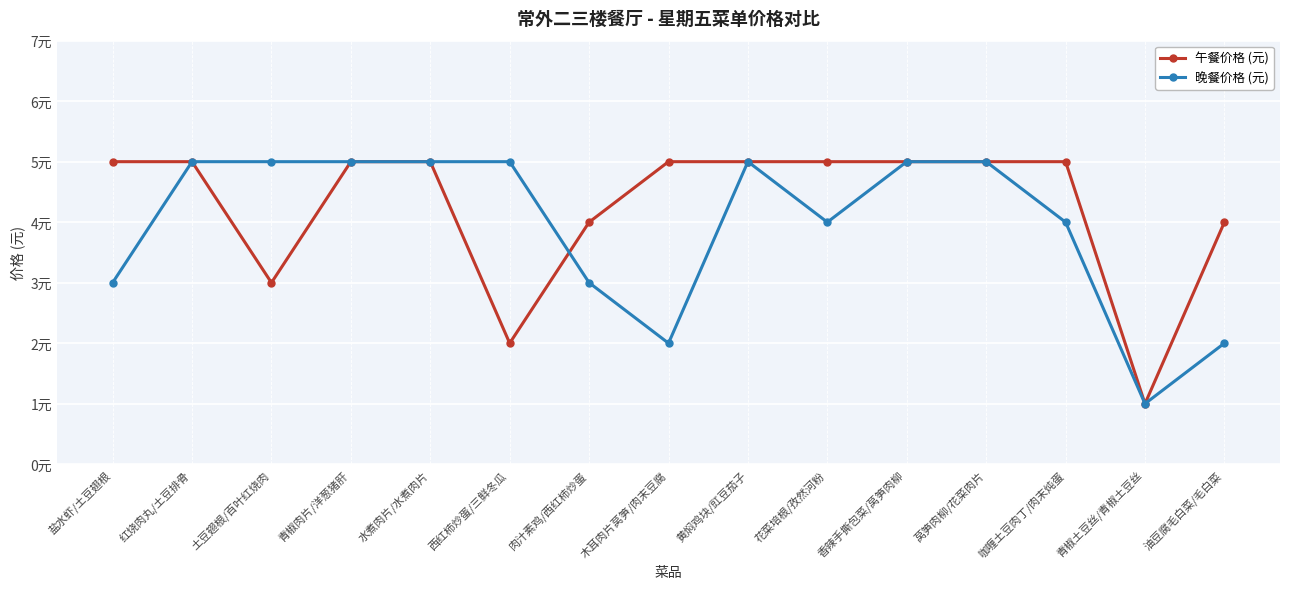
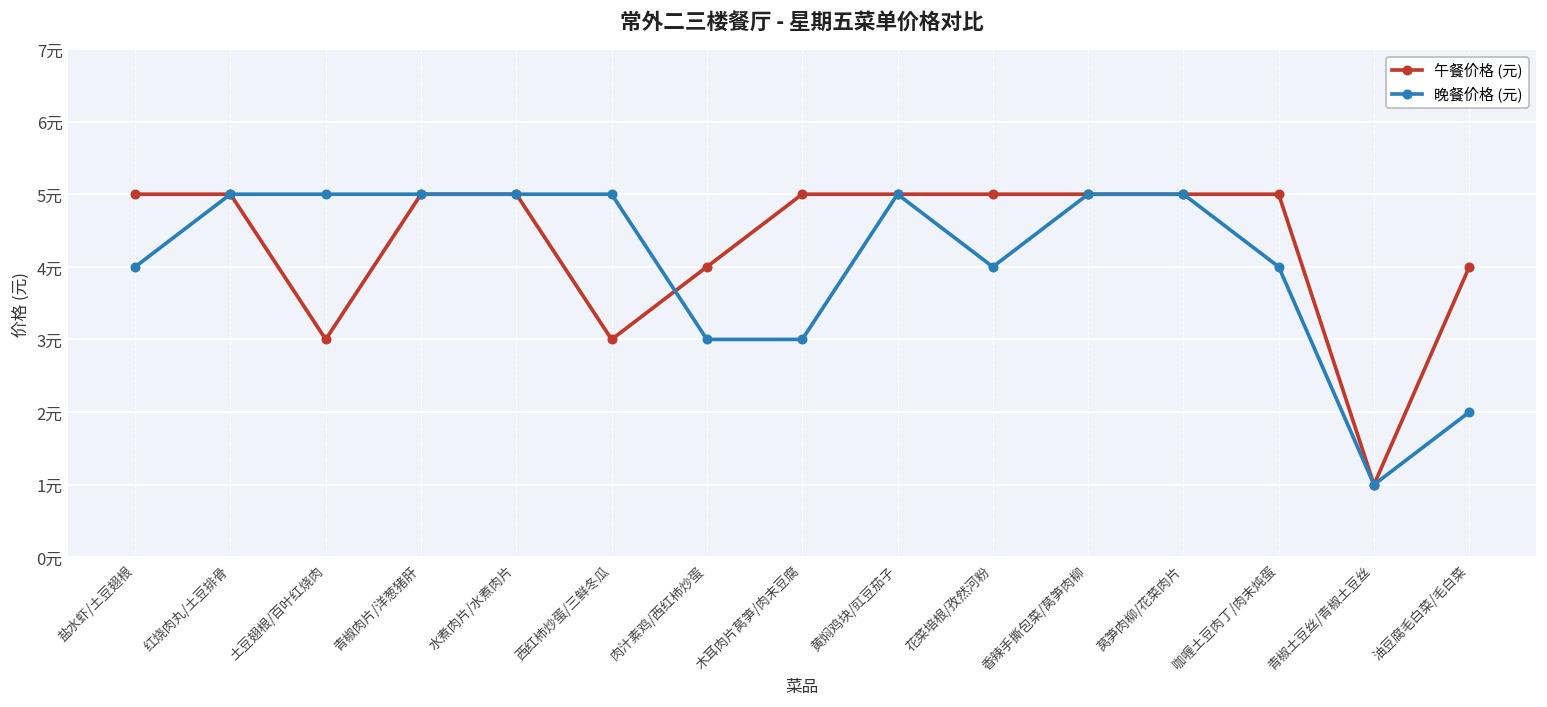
  {
    "午餐价格 (元)": {
      "盐水虾/土豆翅根": "5元",
      "土豆翅根/百叶红烧肉": "3元",
-     "西红柿炒蛋/三鲜冬瓜": "2元",
+     "西红柿炒蛋/三鲜冬瓜": "3元",
      "肉汁素鸡/西红柿炒蛋": "4元",
      "木耳肉片莴笋/肉末豆腐": "5元",
      "花菜培根/孜然河粉": "5元",
      "咖喱土豆肉丁/肉末炖蛋": "5元",
      "油豆腐毛白菜/毛白菜": "4元"
    },
    "晚餐价格 (元)": {
-     "盐水虾/土豆翅根": "3元",
+     "盐水虾/土豆翅根": "4元",
      "土豆翅根/百叶红烧肉": "5元",
      "西红柿炒蛋/三鲜冬瓜": "5元",
      "肉汁素鸡/西红柿炒蛋": "3元",
-     "木耳肉片莴笋/肉末豆腐": "2元",
+     "木耳肉片莴笋/肉末豆腐": "3元",
      "花菜培根/孜然河粉": "4元",
      "咖喱土豆肉丁/肉末炖蛋": "4元",
      "油豆腐毛白菜/毛白菜": "2元"
    }
  }
